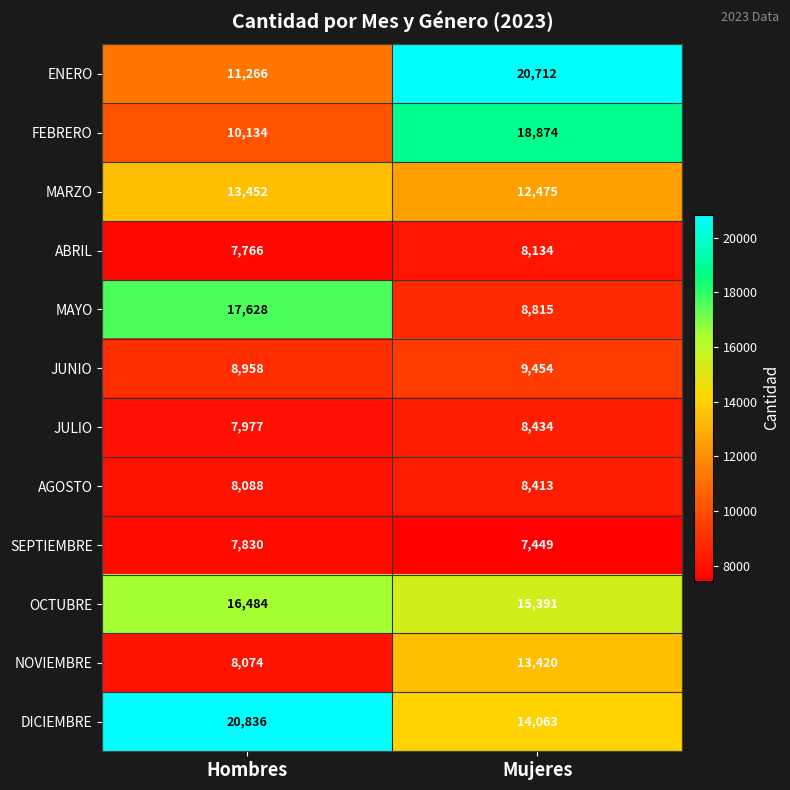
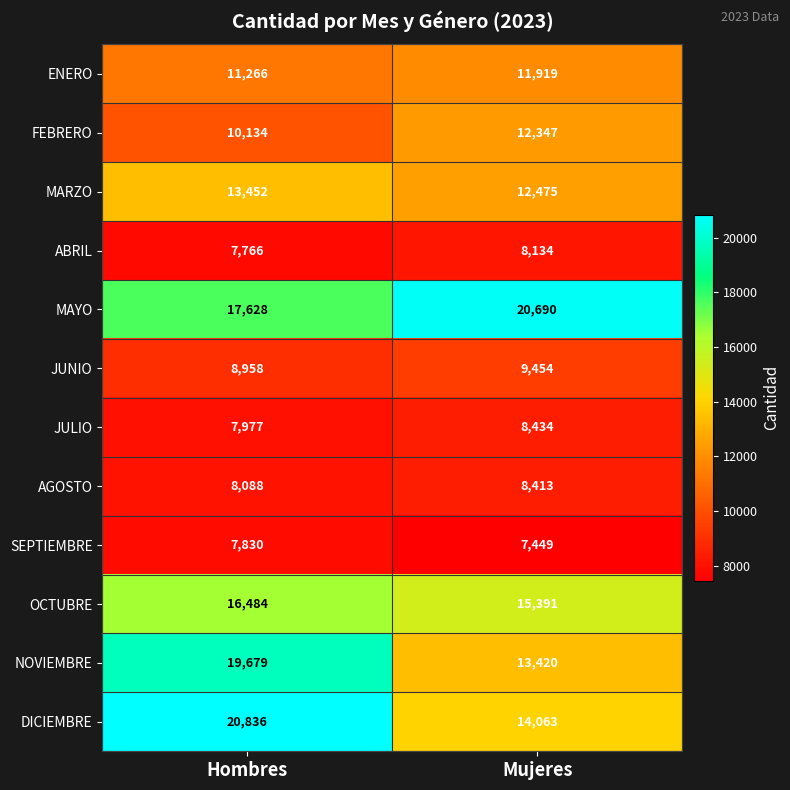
  {
    "ENERO": {
      "Hombres": "11,266",
-     "Mujeres": "20,712"
+     "Mujeres": "11,919"
    },
    "FEBRERO": {
      "Hombres": "10,134",
-     "Mujeres": "18,874"
+     "Mujeres": "12,347"
    },
    "MARZO": {
      "Hombres": "13,452",
      "Mujeres": "12,475"
    },
    "ABRIL": {
      "Hombres": "7,766",
      "Mujeres": "8,134"
    },
    "MAYO": {
      "Hombres": "17,628",
-     "Mujeres": "8,815"
+     "Mujeres": "20,690"
    },
    "JUNIO": {
      "Hombres": "8,958",
      "Mujeres": "9,454"
    },
    "JULIO": {
      "Hombres": "7,977",
      "Mujeres": "8,434"
    },
    "AGOSTO": {
      "Hombres": "8,088",
      "Mujeres": "8,413"
    },
    "SEPTIEMBRE": {
      "Hombres": "7,830",
      "Mujeres": "7,449"
    },
    "OCTUBRE": {
      "Hombres": "16,484",
      "Mujeres": "15,391"
    },
    "NOVIEMBRE": {
-     "Hombres": "8,074",
+     "Hombres": "19,679",
      "Mujeres": "13,420"
    },
    "DICIEMBRE": {
      "Hombres": "20,836",
      "Mujeres": "14,063"
    }
  }
